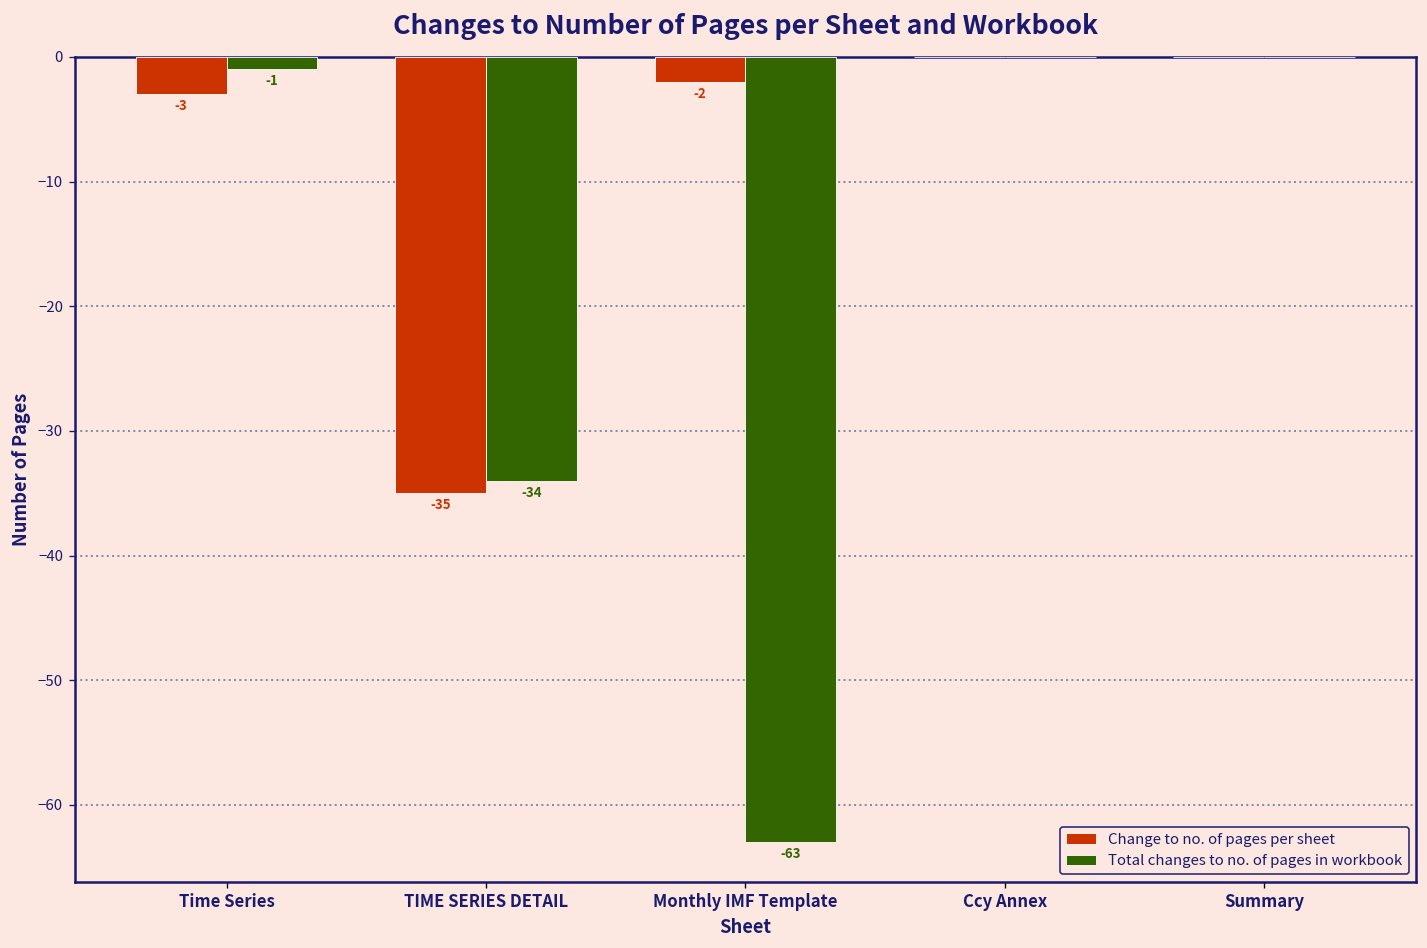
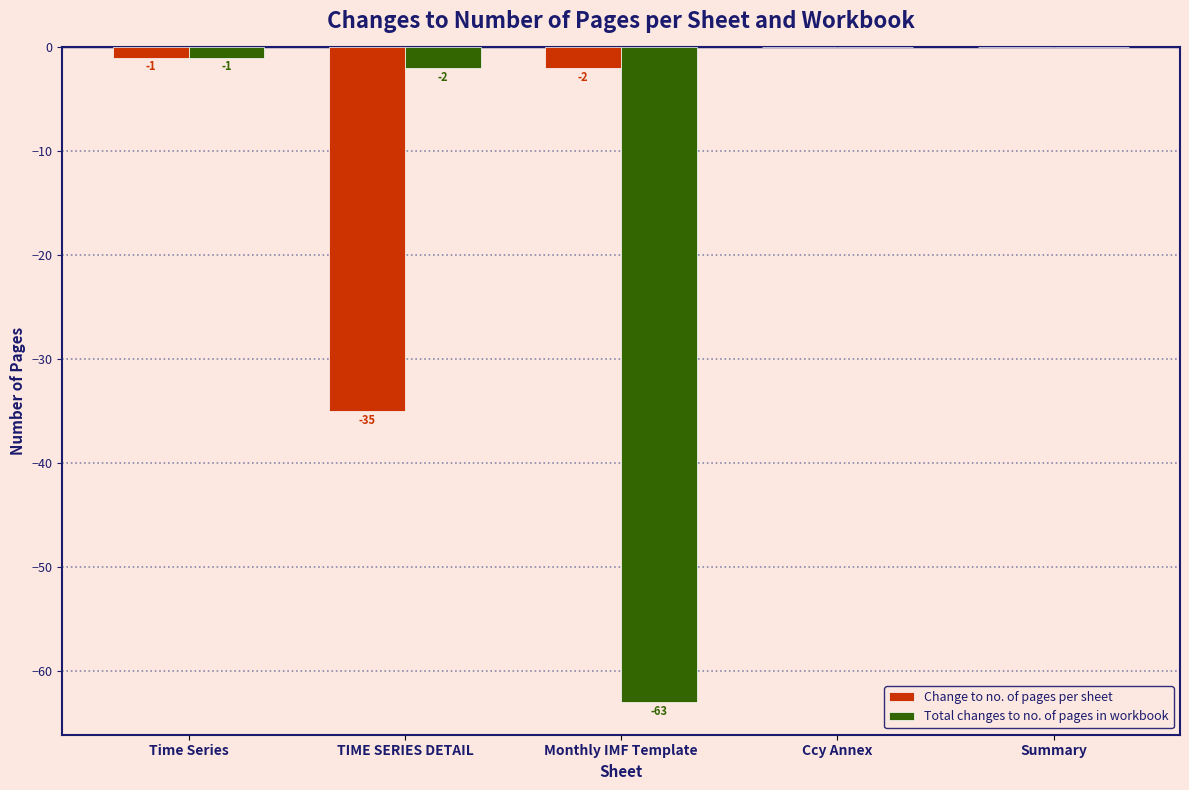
  {
    "Change to no. of pages per sheet": {
-     "Time Series": -3,
+     "Time Series": -1,
      "TIME SERIES DETAIL": -35,
      "Monthly IMF Template": -2
    },
    "Total changes to no. of pages in workbook": {
      "Time Series": -1,
-     "TIME SERIES DETAIL": -34,
+     "TIME SERIES DETAIL": -2,
      "Monthly IMF Template": -63
    }
  }
